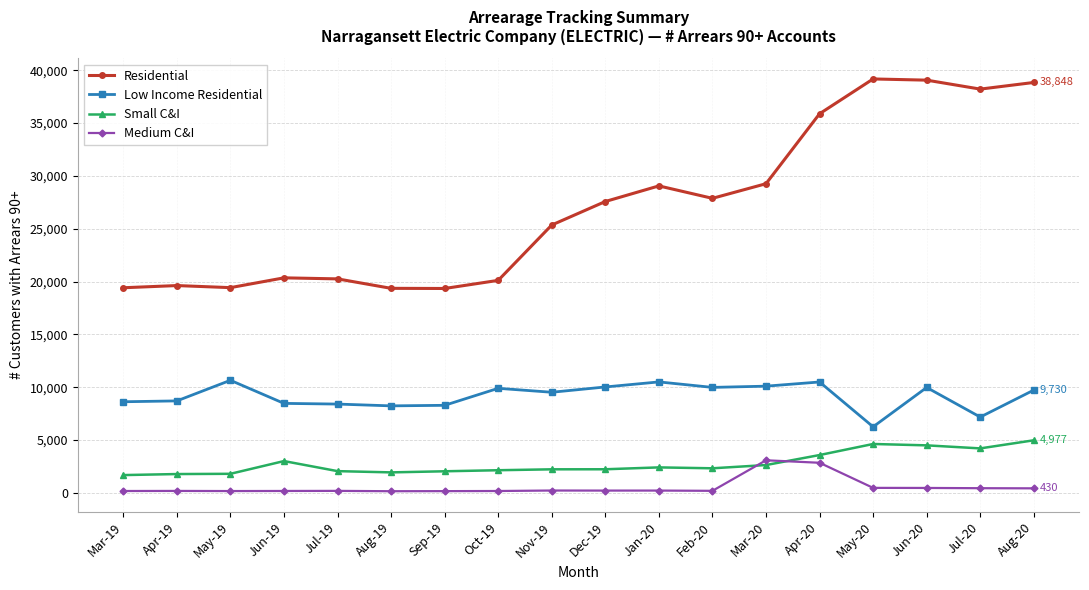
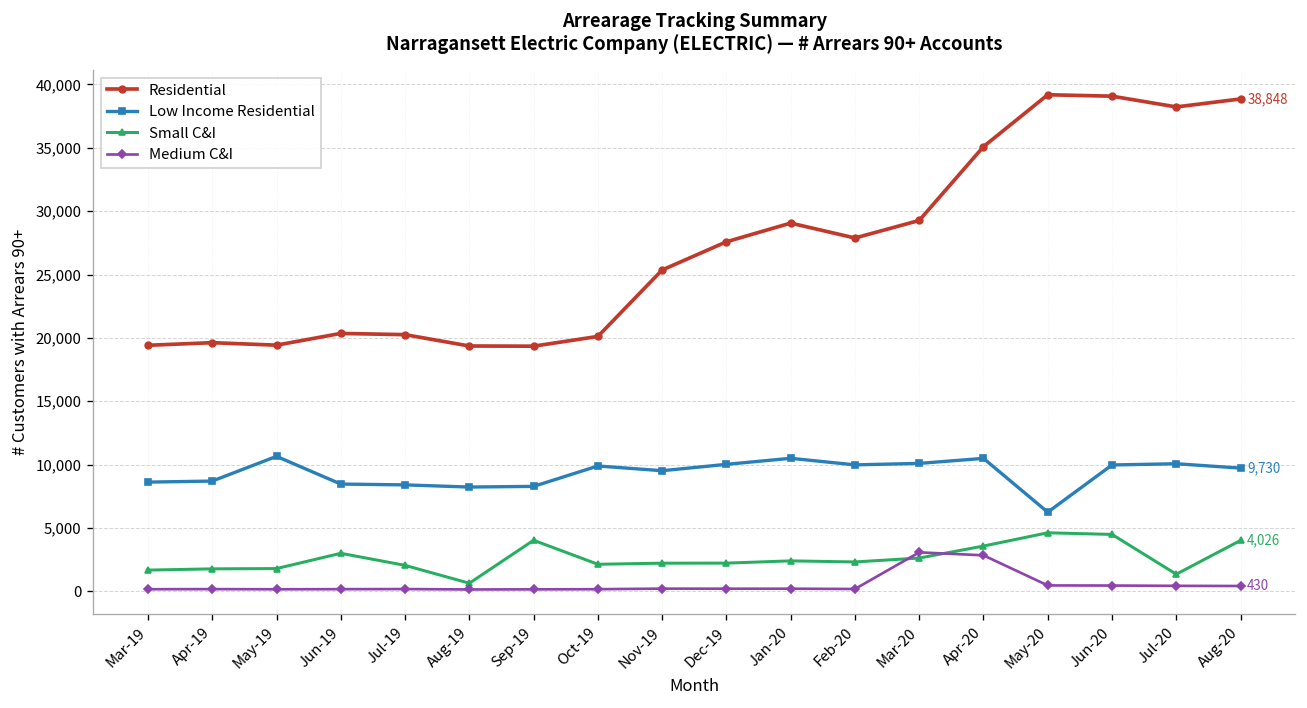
  {
    "Residential": {
      "Mar-19": "19,400",
      "Apr-19": "19,600",
      "May-19": "19,400",
      "Jun-19": "20,400",
      "Jul-19": "20,300",
      "Aug-19": "19,400",
      "Sep-19": "19,300",
      "Oct-19": "20,100",
      "Nov-19": "25,400",
      "Dec-19": "27,600",
      "Jan-20": "29,100",
      "Feb-20": "27,900",
      "Mar-20": "29,300",
-     "Apr-20": "35,900",
+     "Apr-20": "35,100",
      "May-20": "39,200",
      "Jun-20": "39,100",
      "Jul-20": "38,200"
    },
    "Low Income Residential": {
      "Mar-19": "8,600",
      "Apr-19": "8,700",
      "May-19": "10,700",
      "Jun-19": "8,500",
      "Jul-19": "8,400",
      "Aug-19": "8,200",
      "Sep-19": "8,300",
      "Oct-19": "9,900",
      "Nov-19": "9,500",
      "Dec-19": "10,000",
      "Jan-20": "10,500",
      "Feb-20": "10,000",
      "Mar-20": "10,100",
      "Apr-20": "10,500",
      "May-20": "6,300",
      "Jun-20": "10,000",
-     "Jul-20": "7,200"
+     "Jul-20": "10,100"
    },
    "Small C&I": {
-     "Aug-19": "1,900",
-     "Sep-19": "2,000",
-     "Jul-20": "4,200",
-     "Aug-20": "4,977"
+     "Aug-19": "600",
+     "Sep-19": "4,000",
+     "Jul-20": "1,400",
+     "Aug-20": "4,026"
    },
    "Medium C&I": {
      "Aug-20": "430"
    }
  }
